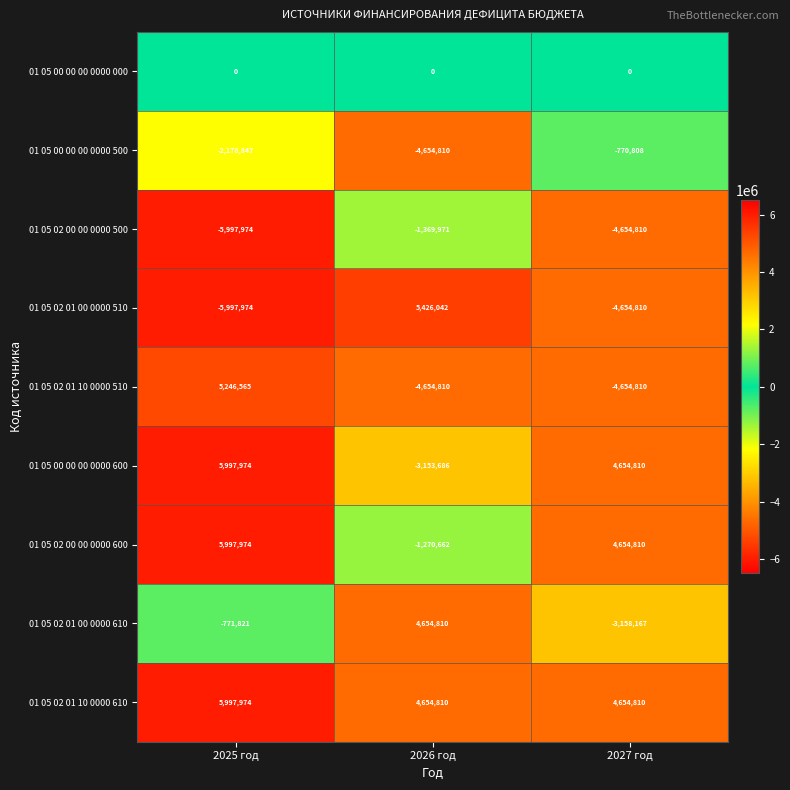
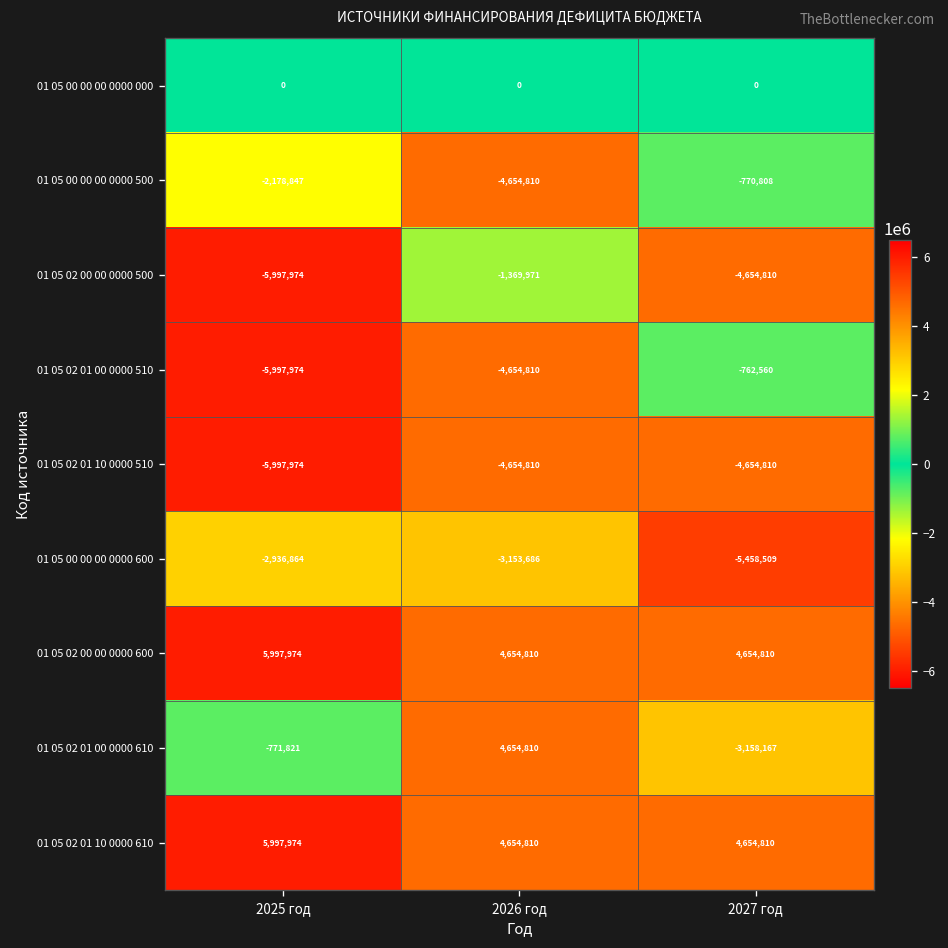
  {
    "01 05 00 00 00 0000 000": {
      "2025 год": "0",
      "2026 год": "0",
      "2027 год": "0"
    },
    "01 05 00 00 00 0000 500": {
      "2025 год": "-2,178,847",
      "2026 год": "-4,654,810",
      "2027 год": "-770,808"
    },
    "01 05 02 00 00 0000 500": {
      "2025 год": "-5,997,974",
      "2026 год": "-1,369,971",
      "2027 год": "-4,654,810"
    },
    "01 05 02 01 00 0000 510": {
      "2025 год": "-5,997,974",
-     "2026 год": "5,426,042",
-     "2027 год": "-4,654,810"
+     "2026 год": "-4,654,810",
+     "2027 год": "-762,560"
    },
    "01 05 02 01 10 0000 510": {
-     "2025 год": "5,246,565",
+     "2025 год": "-5,997,974",
      "2026 год": "-4,654,810",
      "2027 год": "-4,654,810"
    },
    "01 05 00 00 00 0000 600": {
-     "2025 год": "5,997,974",
+     "2025 год": "-2,936,864",
      "2026 год": "-3,153,686",
-     "2027 год": "4,654,810"
+     "2027 год": "-5,458,509"
    },
    "01 05 02 00 00 0000 600": {
      "2025 год": "5,997,974",
-     "2026 год": "-1,270,662",
+     "2026 год": "4,654,810",
      "2027 год": "4,654,810"
    },
    "01 05 02 01 00 0000 610": {
      "2025 год": "-771,821",
      "2026 год": "4,654,810",
      "2027 год": "-3,158,167"
    },
    "01 05 02 01 10 0000 610": {
      "2025 год": "5,997,974",
      "2026 год": "4,654,810",
      "2027 год": "4,654,810"
    }
  }
